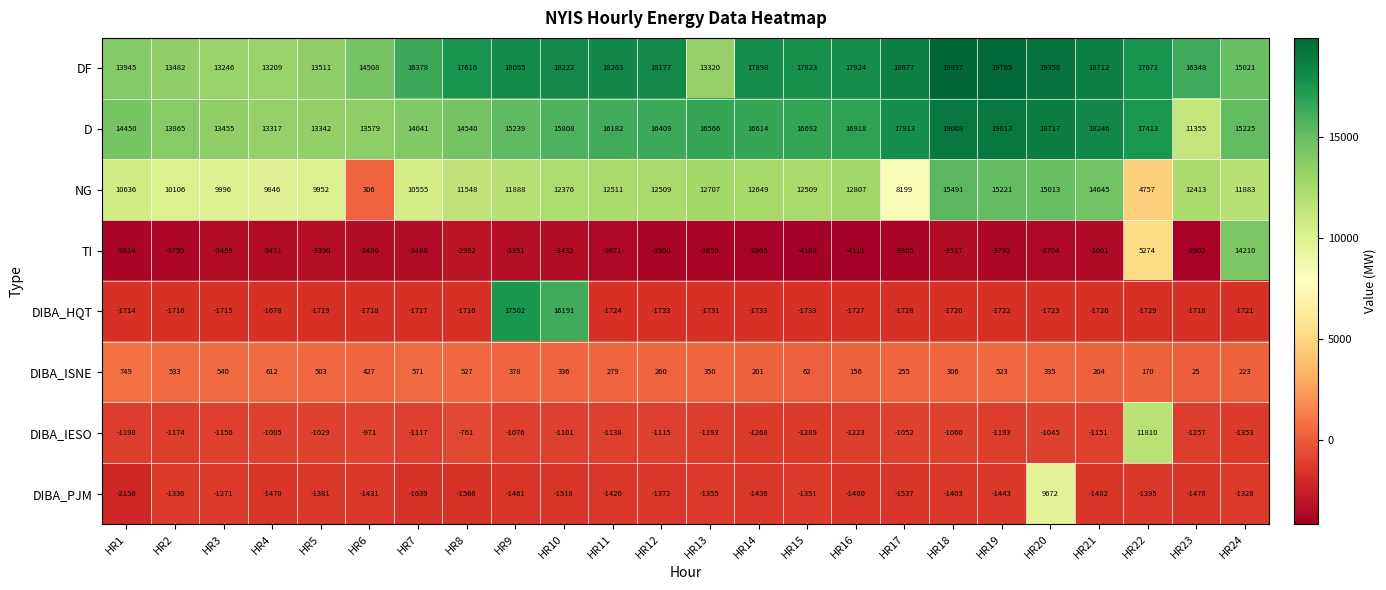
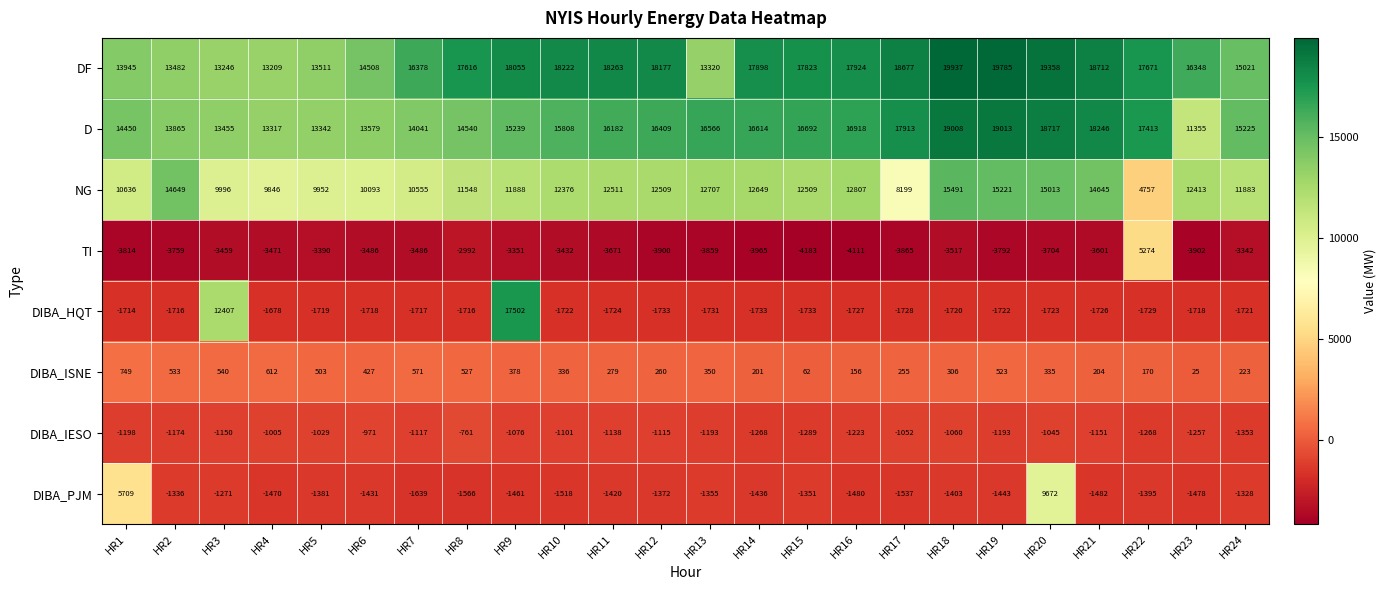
  {
    "DF": {
      "HR1": 13945,
      "HR2": 13482,
      "HR3": 13246,
      "HR4": 13209,
      "HR5": 13511,
      "HR6": 14508,
      "HR7": 16378,
      "HR8": 17616,
      "HR9": 18055,
      "HR10": 18222,
      "HR11": 18263,
      "HR12": 18177,
      "HR13": 13320,
      "HR14": 17898,
      "HR15": 17823,
      "HR16": 17924,
      "HR17": 18677,
      "HR18": 19937,
      "HR19": 19785,
      "HR20": 19358,
      "HR21": 18712,
      "HR22": 17671,
      "HR23": 16348,
      "HR24": 15021
    },
    "D": {
      "HR1": 14450,
      "HR2": 13865,
      "HR3": 13455,
      "HR4": 13317,
      "HR5": 13342,
      "HR6": 13579,
      "HR7": 14041,
      "HR8": 14540,
      "HR9": 15239,
      "HR10": 15808,
      "HR11": 16182,
      "HR12": 16409,
      "HR13": 16566,
      "HR14": 16614,
      "HR15": 16692,
      "HR16": 16918,
      "HR17": 17913,
      "HR18": 19008,
      "HR19": 19013,
      "HR20": 18717,
      "HR21": 18246,
      "HR22": 17413,
      "HR23": 11355,
      "HR24": 15225
    },
    "NG": {
      "HR1": 10636,
-     "HR2": 10106,
+     "HR2": 14649,
      "HR3": 9996,
      "HR4": 9846,
      "HR5": 9952,
-     "HR6": 306,
+     "HR6": 10093,
      "HR7": 10555,
      "HR8": 11548,
      "HR9": 11888,
      "HR10": 12376,
      "HR11": 12511,
      "HR12": 12509,
      "HR13": 12707,
      "HR14": 12649,
      "HR15": 12509,
      "HR16": 12807,
      "HR17": 8199,
      "HR18": 15491,
      "HR19": 15221,
      "HR20": 15013,
      "HR21": 14645,
      "HR22": 4757,
      "HR23": 12413,
      "HR24": 11883
    },
    "TI": {
      "HR1": -3814,
      "HR2": -3759,
      "HR3": -3459,
      "HR4": -3471,
      "HR5": -3390,
      "HR6": -3486,
      "HR7": -3486,
      "HR8": -2992,
      "HR9": -3351,
      "HR10": -3432,
      "HR11": -3671,
      "HR12": -3900,
      "HR13": -3859,
      "HR14": -3965,
      "HR15": -4183,
      "HR16": -4111,
      "HR17": -3865,
      "HR18": -3517,
      "HR19": -3792,
      "HR20": -3704,
      "HR21": -3601,
      "HR22": 5274,
      "HR23": -3902,
-     "HR24": 14210
+     "HR24": -3342
    },
    "DIBA_HQT": {
      "HR1": -1714,
      "HR2": -1716,
-     "HR3": -1715,
+     "HR3": 12407,
      "HR4": -1678,
      "HR5": -1719,
      "HR6": -1718,
      "HR7": -1717,
      "HR8": -1716,
      "HR9": 17502,
-     "HR10": 16191,
+     "HR10": -1722,
      "HR11": -1724,
      "HR12": -1733,
      "HR13": -1731,
      "HR14": -1733,
      "HR15": -1733,
      "HR16": -1727,
      "HR17": -1728,
      "HR18": -1720,
      "HR19": -1722,
      "HR20": -1723,
      "HR21": -1726,
      "HR22": -1729,
      "HR23": -1718,
      "HR24": -1721
    },
    "DIBA_ISNE": {
      "HR1": 749,
      "HR2": 533,
      "HR3": 540,
      "HR4": 612,
      "HR5": 503,
      "HR6": 427,
      "HR7": 571,
      "HR8": 527,
      "HR9": 378,
      "HR10": 336,
      "HR11": 279,
      "HR12": 260,
      "HR13": 350,
      "HR14": 201,
      "HR15": 62,
      "HR16": 156,
      "HR17": 255,
      "HR18": 306,
      "HR19": 523,
      "HR20": 335,
      "HR21": 204,
      "HR22": 170,
      "HR23": 25,
      "HR24": 223
    },
    "DIBA_IESO": {
      "HR1": -1198,
      "HR2": -1174,
      "HR3": -1150,
      "HR4": -1005,
      "HR5": -1029,
      "HR6": -971,
      "HR7": -1117,
      "HR8": -761,
      "HR9": -1076,
      "HR10": -1101,
      "HR11": -1138,
      "HR12": -1115,
      "HR13": -1193,
      "HR14": -1268,
      "HR15": -1289,
      "HR16": -1223,
      "HR17": -1052,
      "HR18": -1060,
      "HR19": -1193,
      "HR20": -1045,
      "HR21": -1151,
-     "HR22": 11810,
+     "HR22": -1268,
      "HR23": -1257,
      "HR24": -1353
    },
    "DIBA_PJM": {
-     "HR1": -2150,
+     "HR1": 5709,
      "HR2": -1336,
      "HR3": -1271,
      "HR4": -1470,
      "HR5": -1381,
      "HR6": -1431,
      "HR7": -1639,
      "HR8": -1566,
      "HR9": -1461,
      "HR10": -1518,
      "HR11": -1420,
      "HR12": -1372,
      "HR13": -1355,
      "HR14": -1436,
      "HR15": -1351,
      "HR16": -1480,
      "HR17": -1537,
      "HR18": -1403,
      "HR19": -1443,
      "HR20": 9672,
      "HR21": -1482,
      "HR22": -1395,
      "HR23": -1478,
      "HR24": -1328
    }
  }
